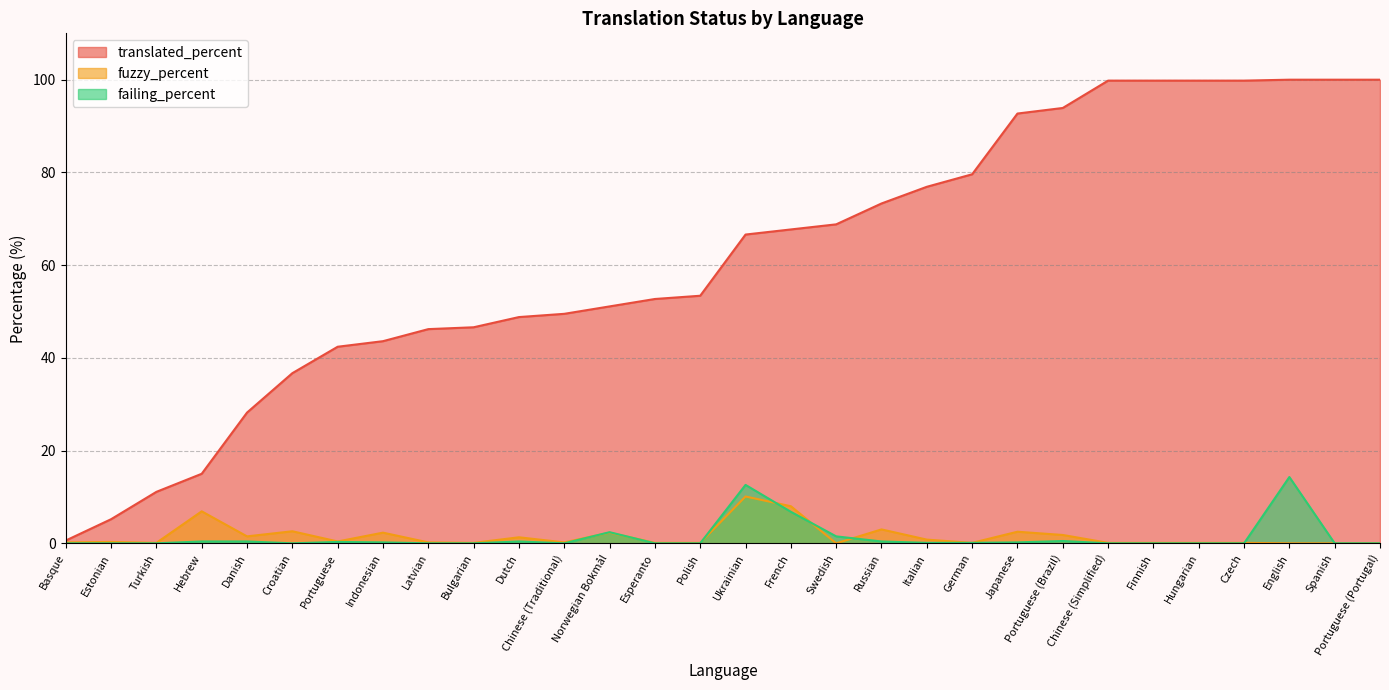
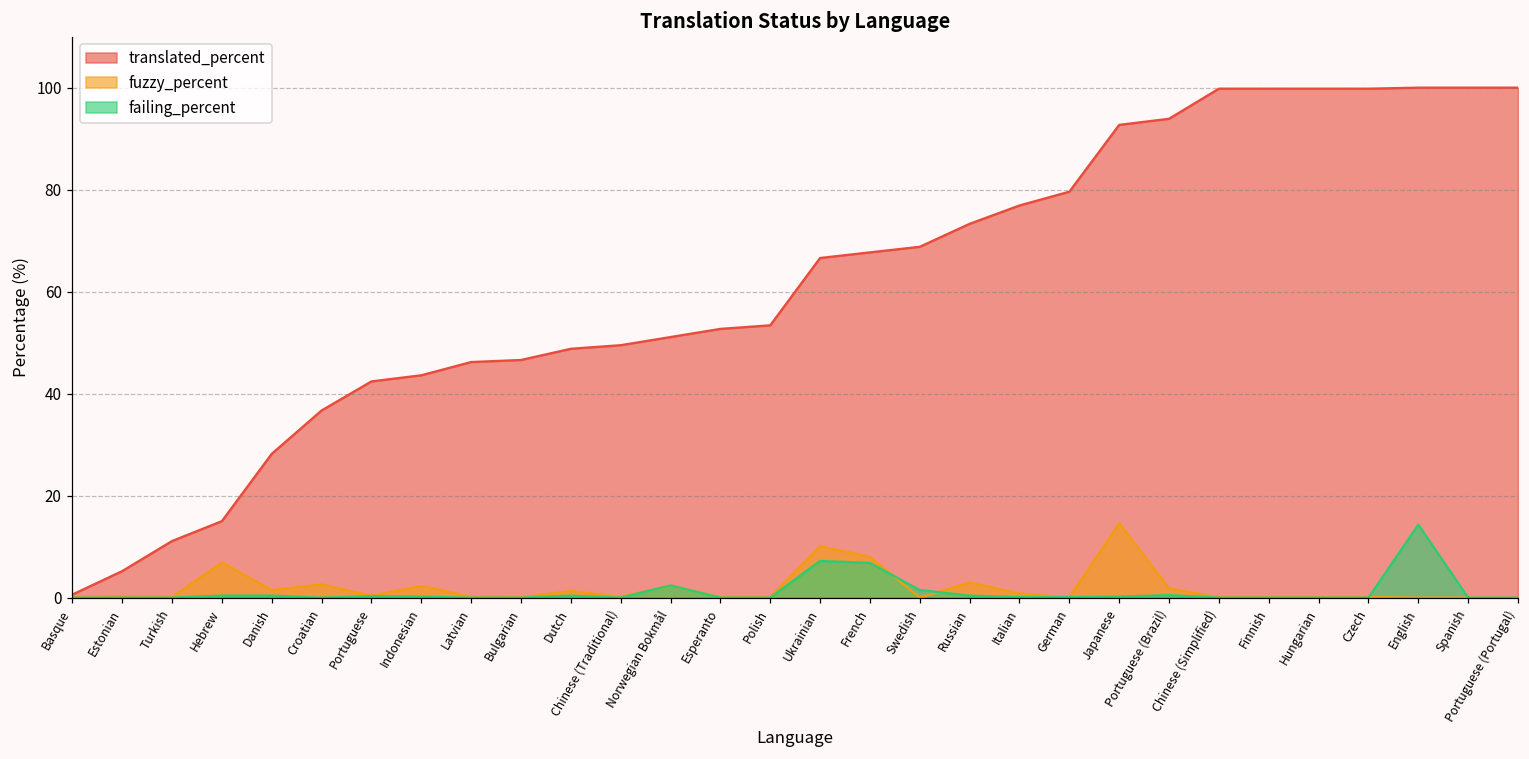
  {
    "translated_percent": {
      "Estonian": 5,
      "Turkish": 11,
      "Hebrew": 15,
      "Danish": 28,
      "Croatian": 37,
      "Portuguese": 42,
      "Indonesian": 44,
      "Latvian": 46,
      "Bulgarian": 47,
      "Dutch": 49,
      "Chinese (Traditional)": 50,
      "Norwegian Bokmål": 51,
      "Esperanto": 53,
      "Polish": 53,
      "Ukrainian": 67,
      "French": 68,
      "Swedish": 69,
      "Russian": 73,
      "Italian": 77,
      "German": 80,
      "Japanese": 93,
      "Portuguese (Brazil)": 94,
      "Chinese (Simplified)": 100,
      "Finnish": 100,
      "Hungarian": 100,
      "Czech": 100,
      "English": 100,
      "Spanish": 100,
      "Portuguese (Portugal)": 100
    },
    "fuzzy_percent": {
      "Hebrew": 7,
      "Danish": 2,
      "Croatian": 3,
      "Indonesian": 2,
      "Dutch": 1,
      "Ukrainian": 10,
      "French": 8,
      "Swedish": 0,
      "Russian": 3,
      "Italian": 1,
-     "Japanese": 3,
+     "Japanese": 15,
      "Portuguese (Brazil)": 2,
      "English": 0
    },
    "failing_percent": {
      "Hebrew": 0,
      "Danish": 0,
      "Croatian": 0,
      "Indonesian": 0,
      "Dutch": 0,
-     "Ukrainian": 13,
+     "Ukrainian": 7,
      "French": 7,
      "Swedish": 2,
      "Russian": 0,
      "Italian": 0,
      "Japanese": 0,
      "Portuguese (Brazil)": 1,
      "English": 14
    }
  }
